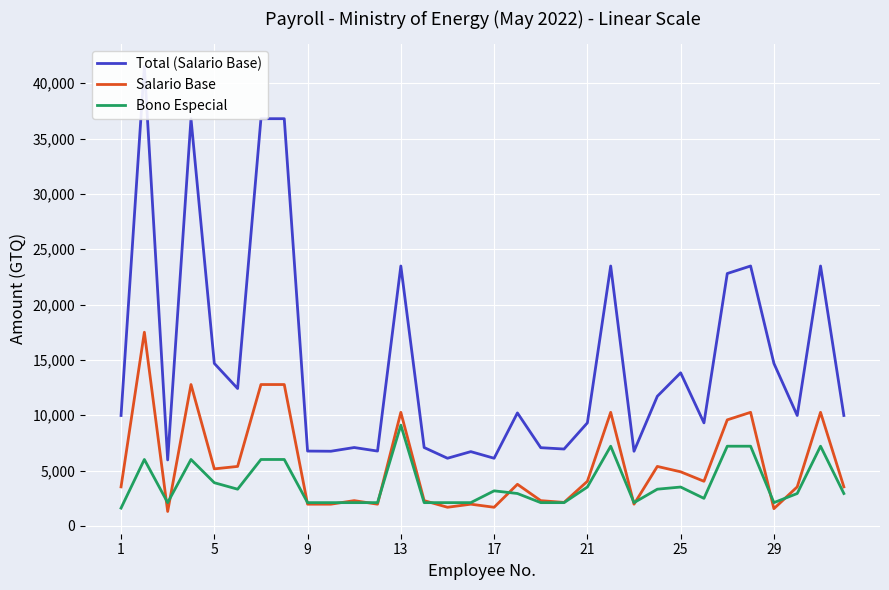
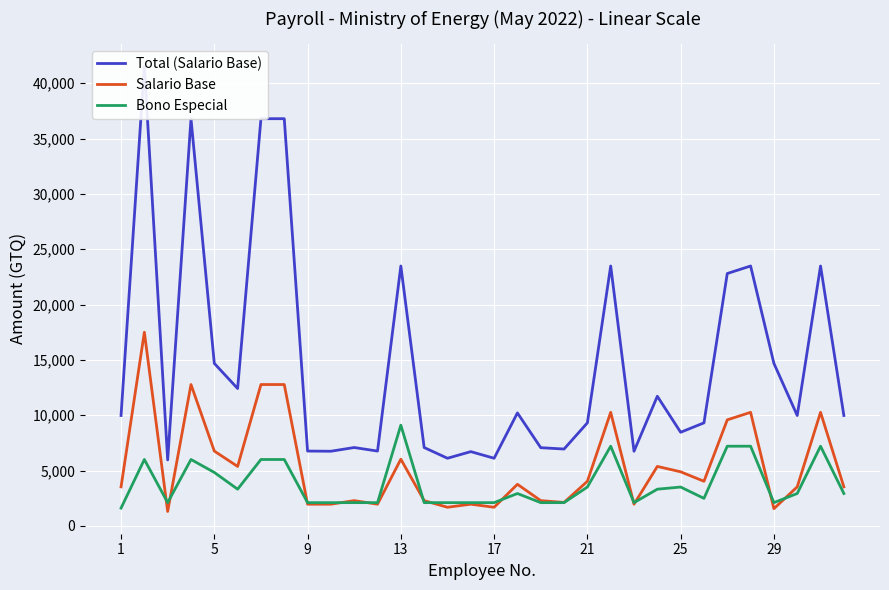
  {
    "Total (Salario Base)": {
      "1": "10,000",
      "5": "14,700",
      "9": "6,800",
      "13": "23,500",
      "17": "6,100",
      "21": "9,300",
-     "25": "13,800",
+     "25": "8,500",
      "29": "14,700"
    },
    "Salario Base": {
      "1": "3,500",
-     "5": "5,200",
-     "13": "10,300",
+     "5": "6,800",
+     "13": "6,000",
      "17": "1,700",
      "21": "4,000",
      "25": "4,900",
      "29": "1,600"
    },
    "Bono Especial": {
      "1": "1,600",
-     "5": "3,900",
+     "5": "4,800",
      "13": "9,100",
-     "17": "3,200",
+     "17": "2,100",
      "21": "3,500",
      "25": "3,500",
      "29": "2,100"
    }
  }
